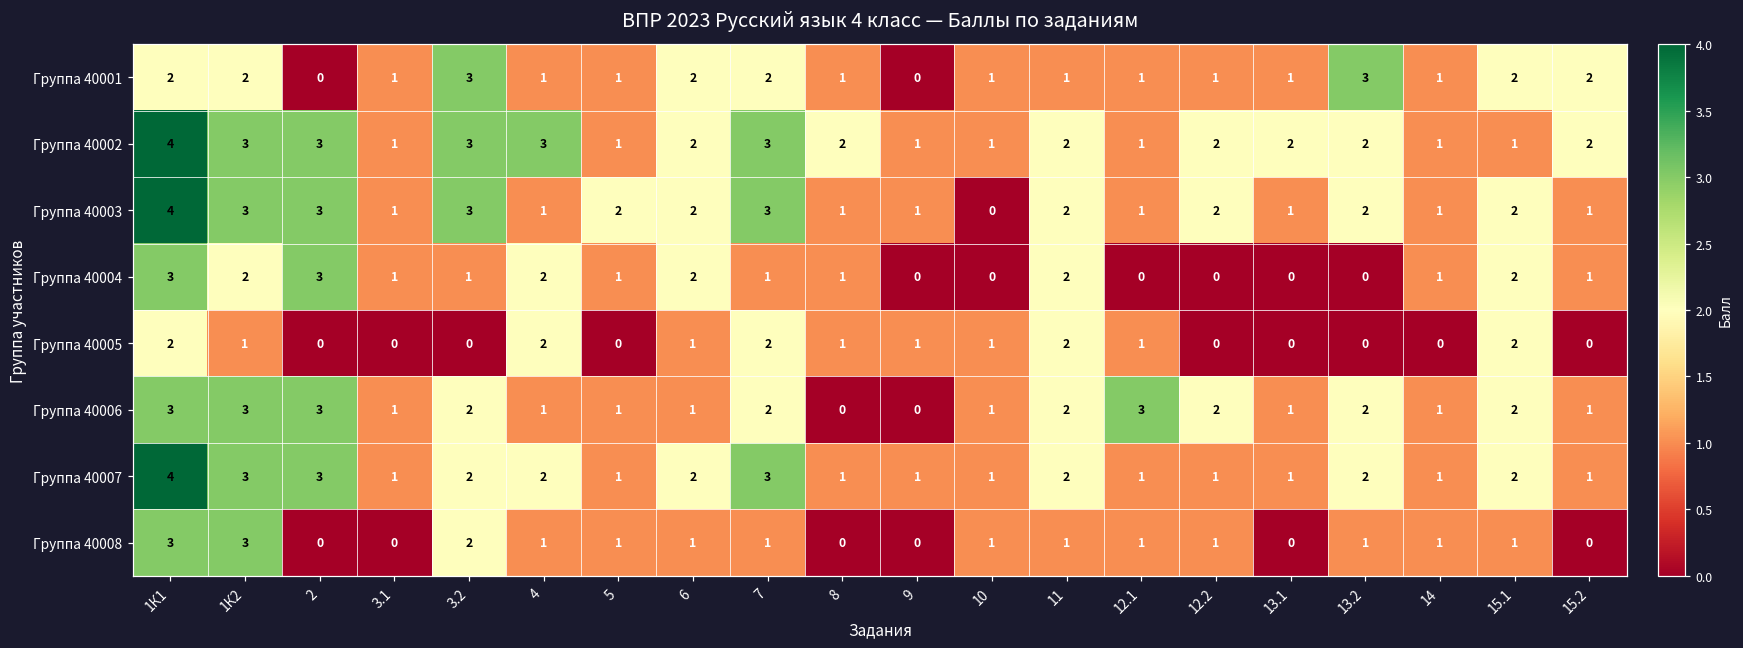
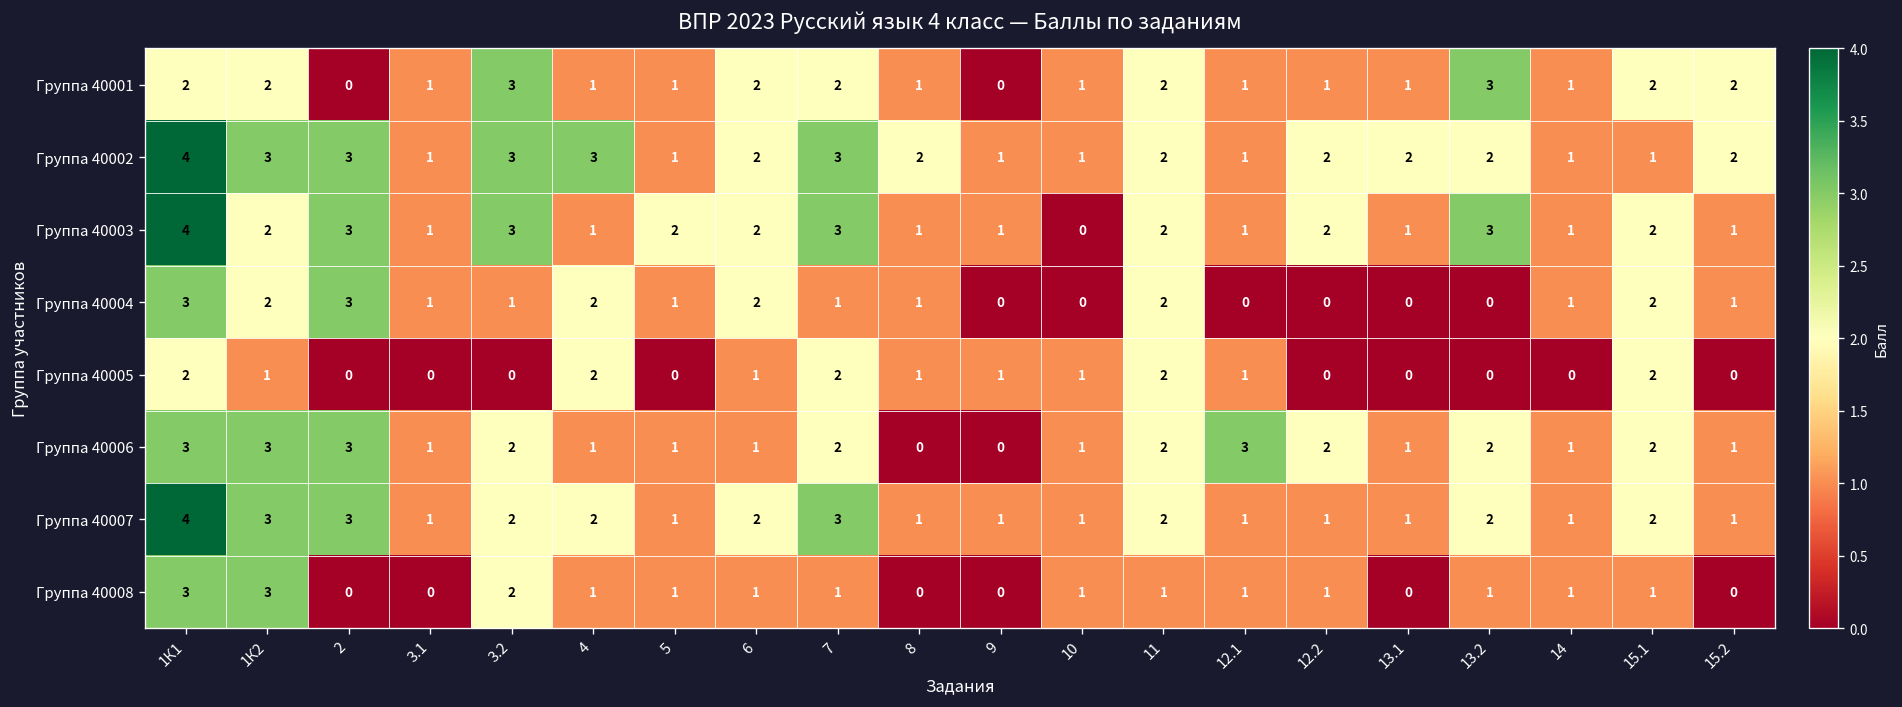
  {
    "Группа 40001": {
      "1К1": 2,
      "1К2": 2,
      "2": 0,
      "3.1": 1,
      "3.2": 3,
      "4": 1,
      "5": 1,
      "6": 2,
      "7": 2,
      "8": 1,
      "9": 0,
      "10": 1,
-     "11": 1,
+     "11": 2,
      "12.1": 1,
      "12.2": 1,
      "13.1": 1,
      "13.2": 3,
      "14": 1,
      "15.1": 2,
      "15.2": 2
    },
    "Группа 40002": {
      "1К1": 4,
      "1К2": 3,
      "2": 3,
      "3.1": 1,
      "3.2": 3,
      "4": 3,
      "5": 1,
      "6": 2,
      "7": 3,
      "8": 2,
      "9": 1,
      "10": 1,
      "11": 2,
      "12.1": 1,
      "12.2": 2,
      "13.1": 2,
      "13.2": 2,
      "14": 1,
      "15.1": 1,
      "15.2": 2
    },
    "Группа 40003": {
      "1К1": 4,
-     "1К2": 3,
+     "1К2": 2,
      "2": 3,
      "3.1": 1,
      "3.2": 3,
      "4": 1,
      "5": 2,
      "6": 2,
      "7": 3,
      "8": 1,
      "9": 1,
      "10": 0,
      "11": 2,
      "12.1": 1,
      "12.2": 2,
      "13.1": 1,
-     "13.2": 2,
+     "13.2": 3,
      "14": 1,
      "15.1": 2,
      "15.2": 1
    },
    "Группа 40004": {
      "1К1": 3,
      "1К2": 2,
      "2": 3,
      "3.1": 1,
      "3.2": 1,
      "4": 2,
      "5": 1,
      "6": 2,
      "7": 1,
      "8": 1,
      "9": 0,
      "10": 0,
      "11": 2,
      "12.1": 0,
      "12.2": 0,
      "13.1": 0,
      "13.2": 0,
      "14": 1,
      "15.1": 2,
      "15.2": 1
    },
    "Группа 40005": {
      "1К1": 2,
      "1К2": 1,
      "2": 0,
      "3.1": 0,
      "3.2": 0,
      "4": 2,
      "5": 0,
      "6": 1,
      "7": 2,
      "8": 1,
      "9": 1,
      "10": 1,
      "11": 2,
      "12.1": 1,
      "12.2": 0,
      "13.1": 0,
      "13.2": 0,
      "14": 0,
      "15.1": 2,
      "15.2": 0
    },
    "Группа 40006": {
      "1К1": 3,
      "1К2": 3,
      "2": 3,
      "3.1": 1,
      "3.2": 2,
      "4": 1,
      "5": 1,
      "6": 1,
      "7": 2,
      "8": 0,
      "9": 0,
      "10": 1,
      "11": 2,
      "12.1": 3,
      "12.2": 2,
      "13.1": 1,
      "13.2": 2,
      "14": 1,
      "15.1": 2,
      "15.2": 1
    },
    "Группа 40007": {
      "1К1": 4,
      "1К2": 3,
      "2": 3,
      "3.1": 1,
      "3.2": 2,
      "4": 2,
      "5": 1,
      "6": 2,
      "7": 3,
      "8": 1,
      "9": 1,
      "10": 1,
      "11": 2,
      "12.1": 1,
      "12.2": 1,
      "13.1": 1,
      "13.2": 2,
      "14": 1,
      "15.1": 2,
      "15.2": 1
    },
    "Группа 40008": {
      "1К1": 3,
      "1К2": 3,
      "2": 0,
      "3.1": 0,
      "3.2": 2,
      "4": 1,
      "5": 1,
      "6": 1,
      "7": 1,
      "8": 0,
      "9": 0,
      "10": 1,
      "11": 1,
      "12.1": 1,
      "12.2": 1,
      "13.1": 0,
      "13.2": 1,
      "14": 1,
      "15.1": 1,
      "15.2": 0
    }
  }
